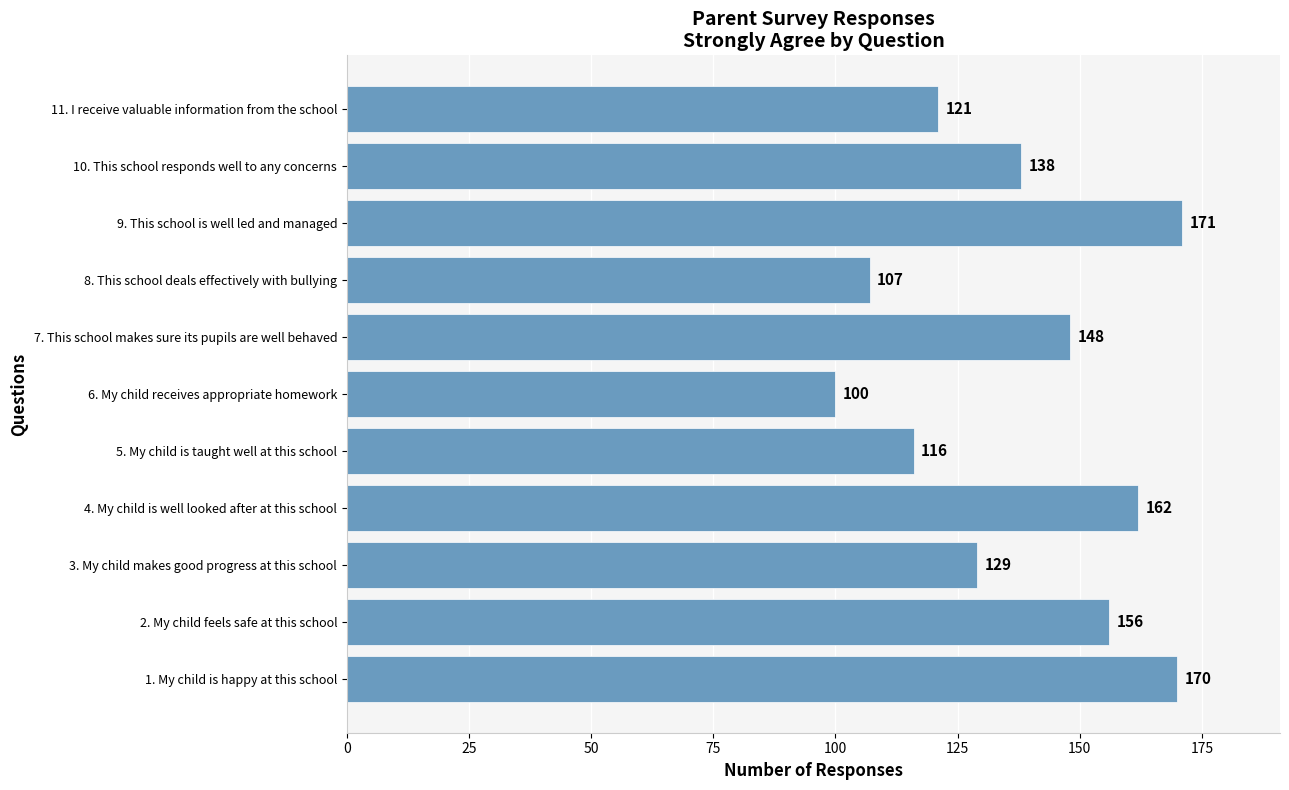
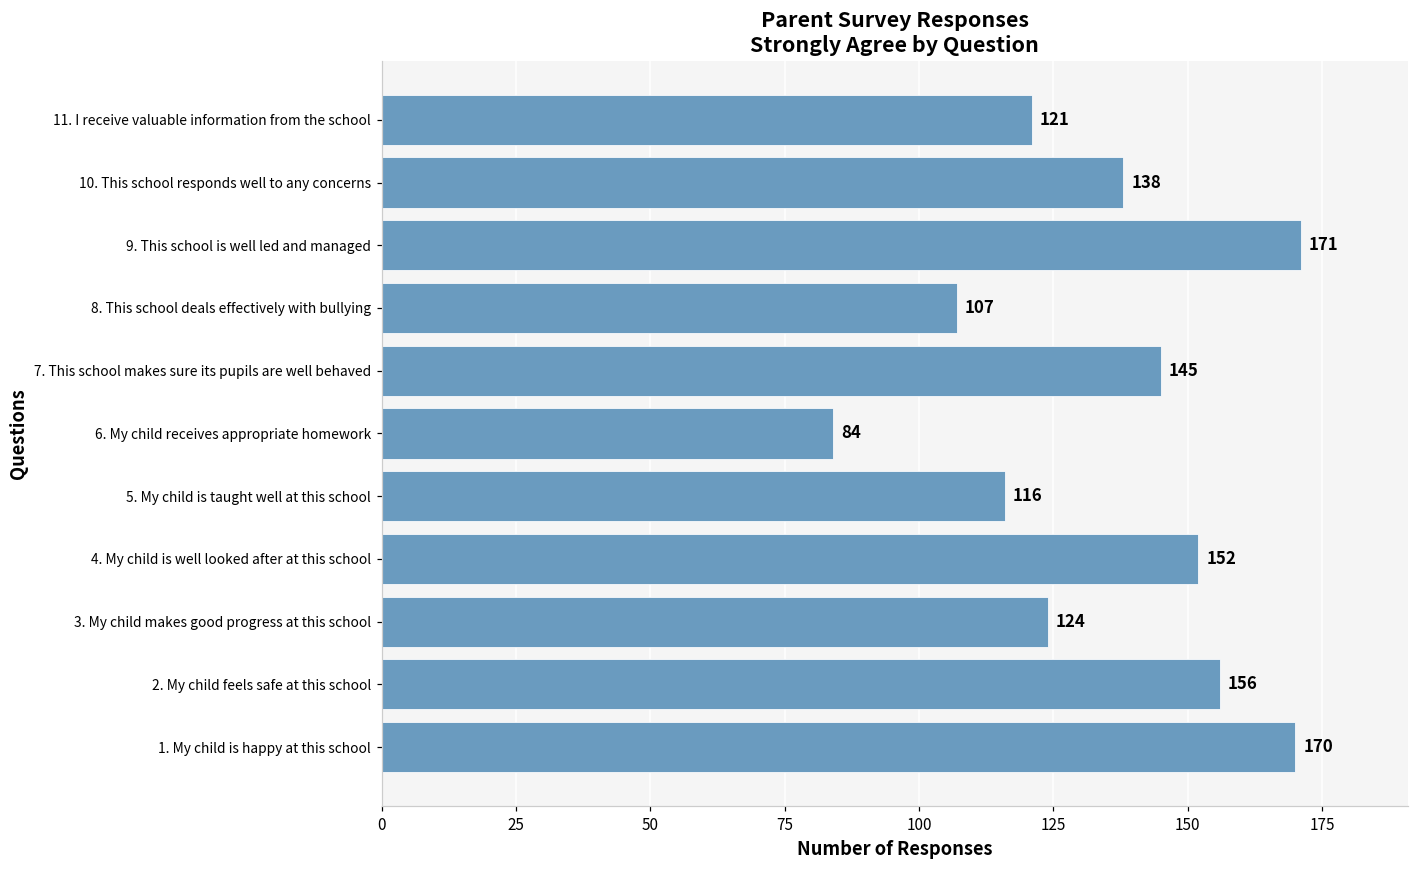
  {
    "11. I receive valuable information from the school": 121,
    "10. This school responds well to any concerns": 138,
    "9. This school is well led and managed": 171,
    "8. This school deals effectively with bullying": 107,
-   "7. This school makes sure its pupils are well behaved": 148,
-   "6. My child receives appropriate homework": 100,
+   "7. This school makes sure its pupils are well behaved": 145,
+   "6. My child receives appropriate homework": 84,
    "5. My child is taught well at this school": 116,
-   "4. My child is well looked after at this school": 162,
-   "3. My child makes good progress at this school": 129,
+   "4. My child is well looked after at this school": 152,
+   "3. My child makes good progress at this school": 124,
    "2. My child feels safe at this school": 156,
    "1. My child is happy at this school": 170
  }
